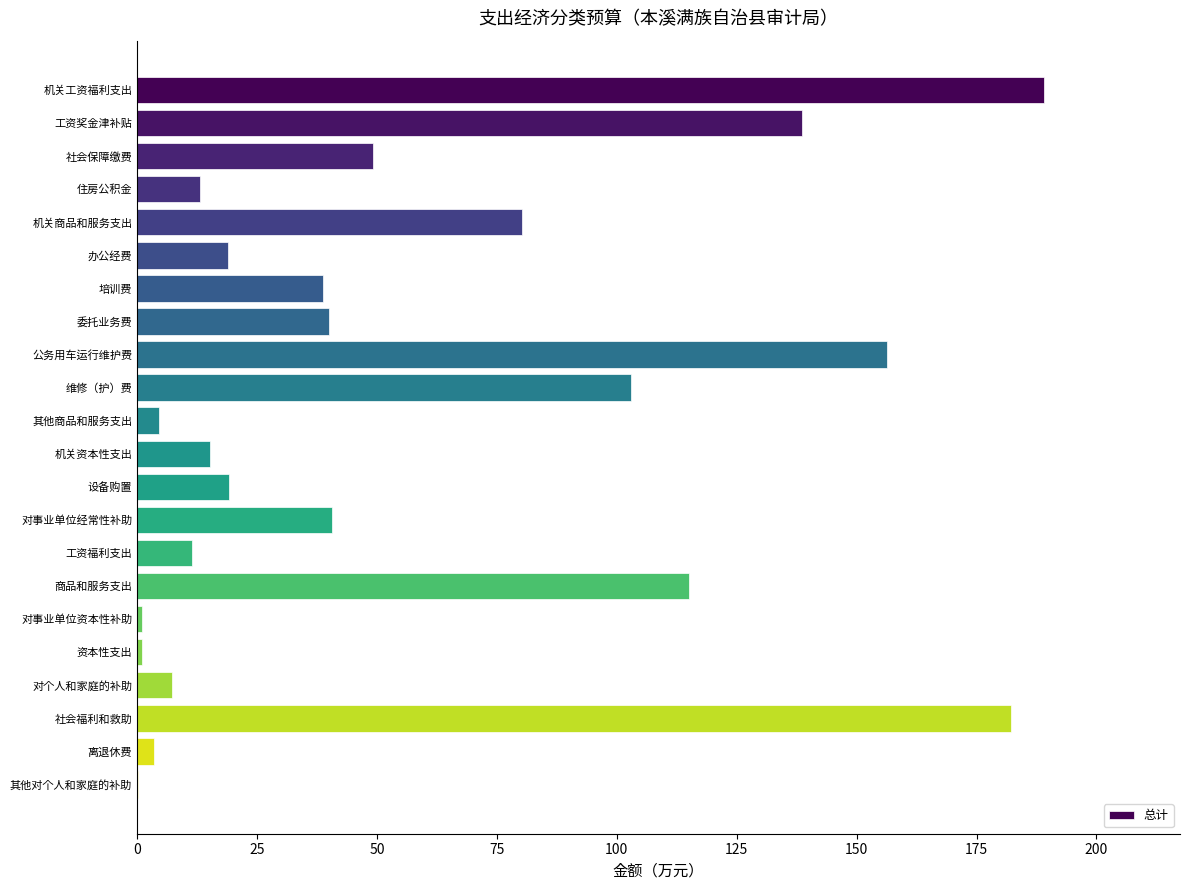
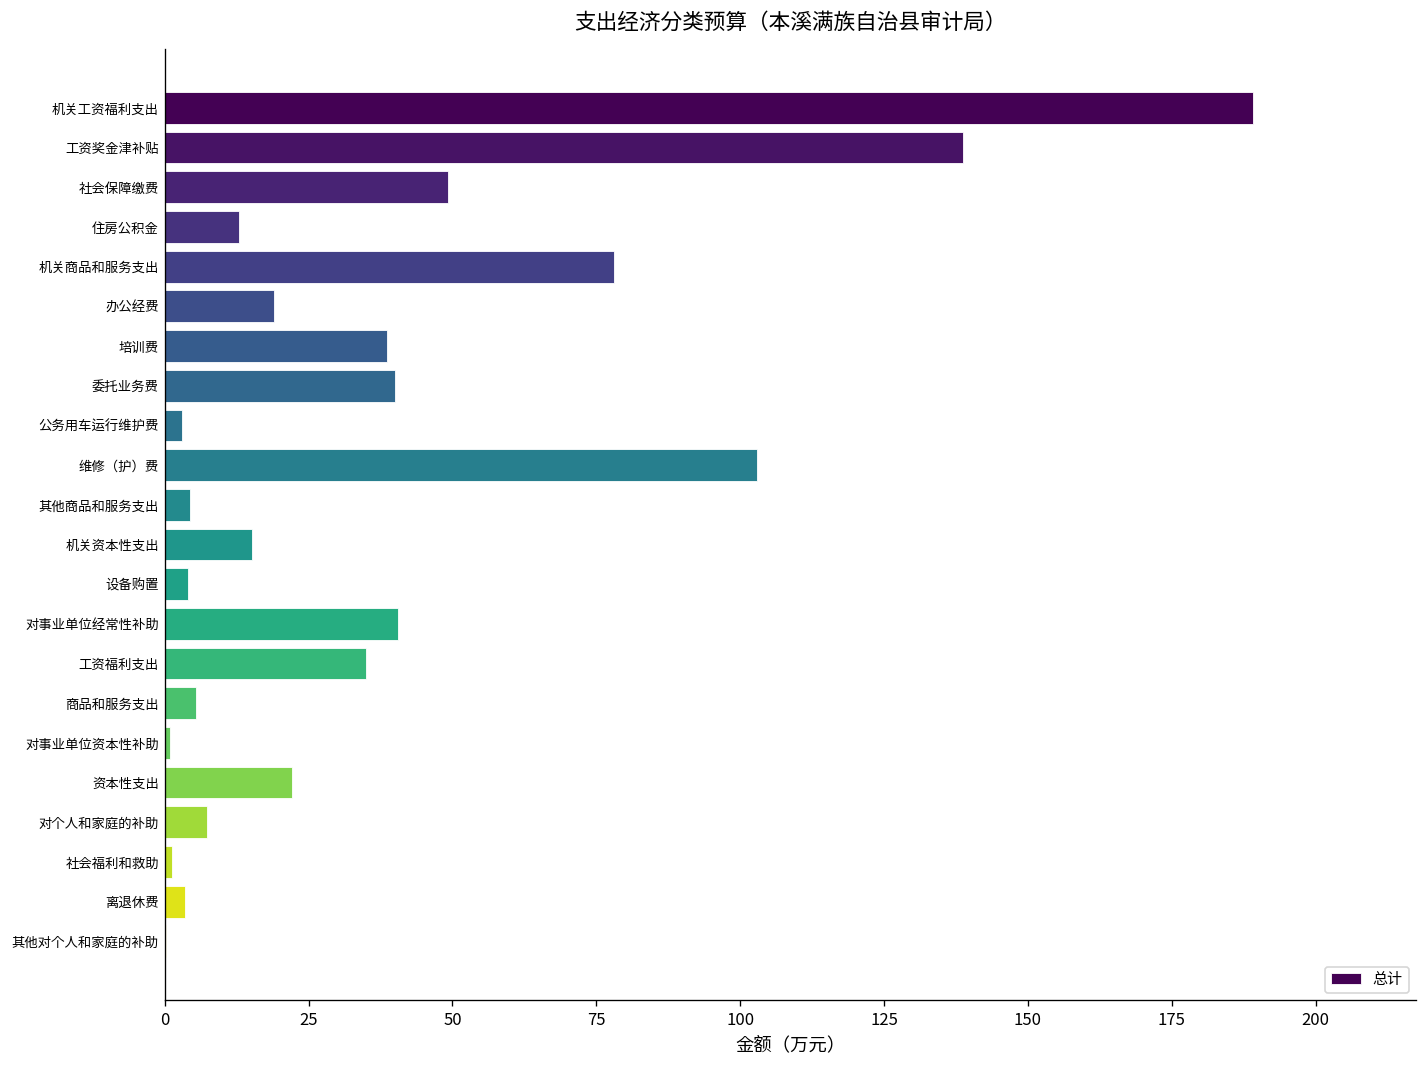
  {
    "机关工资福利支出": 189,
    "工资奖金津补贴": 139,
    "社会保障缴费": 49,
    "住房公积金": 13,
-   "机关商品和服务支出": 80,
+   "机关商品和服务支出": 78,
    "办公经费": 19,
    "培训费": 39,
    "委托业务费": 40,
-   "公务用车运行维护费": 156,
+   "公务用车运行维护费": 3,
    "维修（护）费": 103,
    "其他商品和服务支出": 4,
    "机关资本性支出": 15,
-   "设备购置": 19,
+   "设备购置": 4,
    "对事业单位经常性补助": 41,
-   "工资福利支出": 11,
-   "商品和服务支出": 115,
+   "工资福利支出": 35,
+   "商品和服务支出": 6,
    "对事业单位资本性补助": 1,
-   "资本性支出": 1,
+   "资本性支出": 22,
    "对个人和家庭的补助": 7,
-   "社会福利和救助": 182,
+   "社会福利和救助": 1,
    "离退休费": 3
  }
